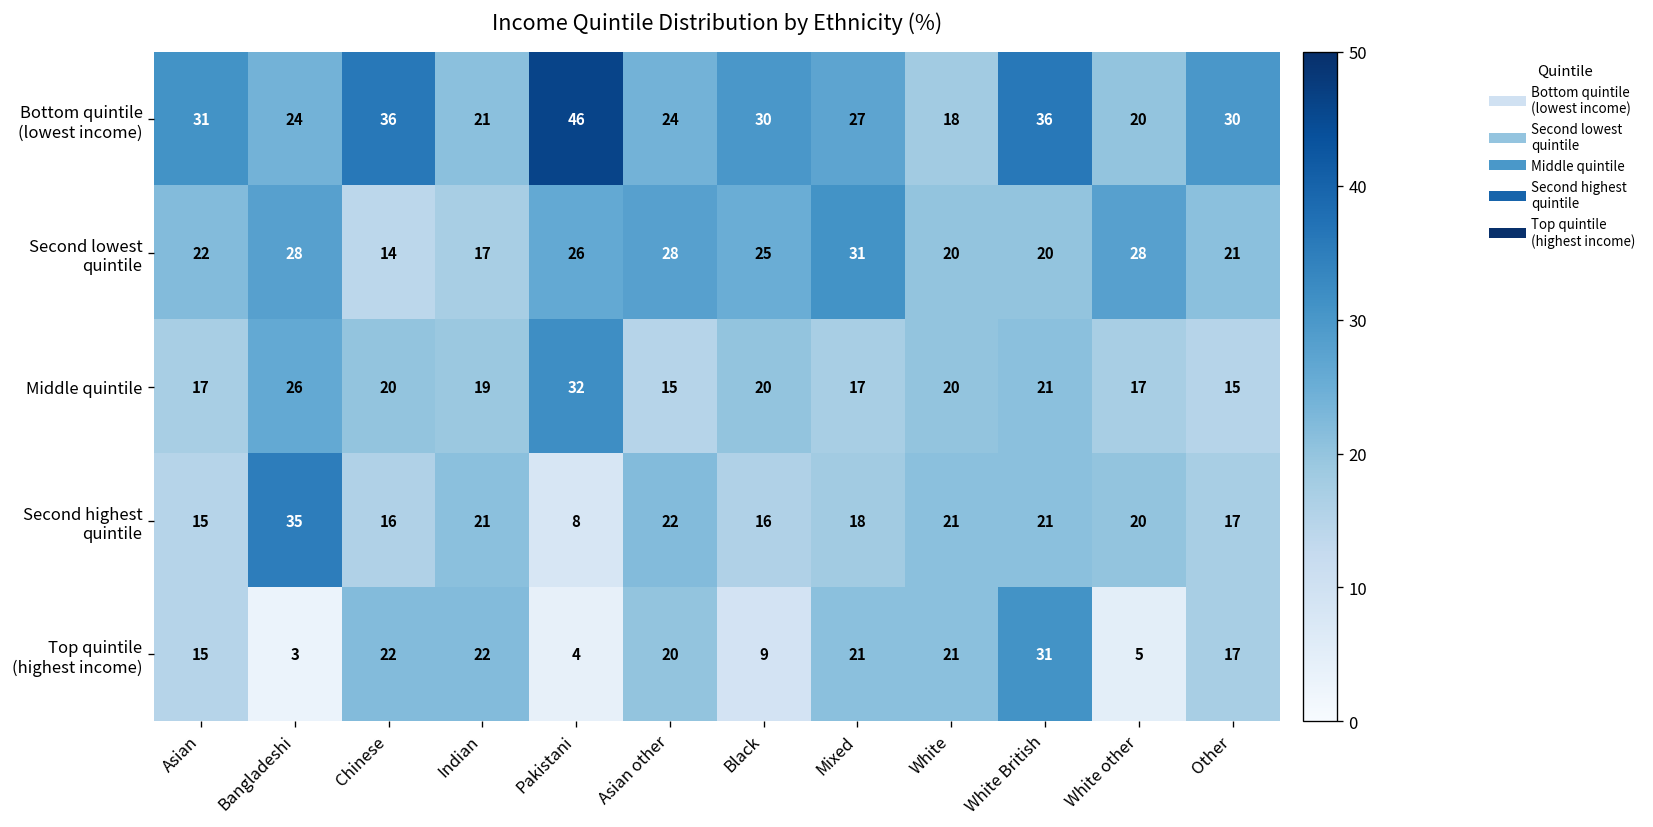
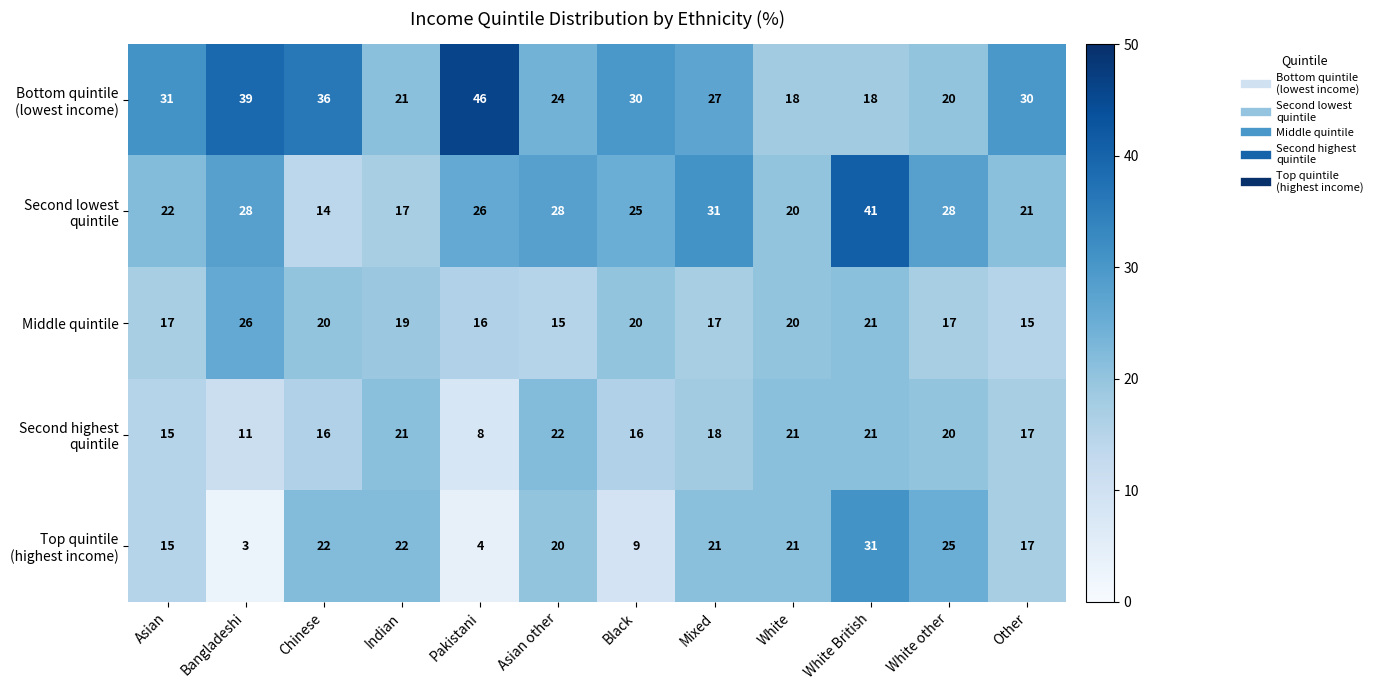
  {
    "Bottom quintile (lowest income)": {
      "Asian": 31,
-     "Bangladeshi": 24,
+     "Bangladeshi": 39,
      "Chinese": 36,
      "Indian": 21,
      "Pakistani": 46,
      "Asian other": 24,
      "Black": 30,
      "Mixed": 27,
      "White": 18,
-     "White British": 36,
+     "White British": 18,
      "White other": 20,
      "Other": 30
    },
    "Second lowest quintile": {
      "Asian": 22,
      "Bangladeshi": 28,
      "Chinese": 14,
      "Indian": 17,
      "Pakistani": 26,
      "Asian other": 28,
      "Black": 25,
      "Mixed": 31,
      "White": 20,
-     "White British": 20,
+     "White British": 41,
      "White other": 28,
      "Other": 21
    },
    "Middle quintile": {
      "Asian": 17,
      "Bangladeshi": 26,
      "Chinese": 20,
      "Indian": 19,
-     "Pakistani": 32,
+     "Pakistani": 16,
      "Asian other": 15,
      "Black": 20,
      "Mixed": 17,
      "White": 20,
      "White British": 21,
      "White other": 17,
      "Other": 15
    },
    "Second highest quintile": {
      "Asian": 15,
-     "Bangladeshi": 35,
+     "Bangladeshi": 11,
      "Chinese": 16,
      "Indian": 21,
      "Pakistani": 8,
      "Asian other": 22,
      "Black": 16,
      "Mixed": 18,
      "White": 21,
      "White British": 21,
      "White other": 20,
      "Other": 17
    },
    "Top quintile (highest income)": {
      "Asian": 15,
      "Bangladeshi": 3,
      "Chinese": 22,
      "Indian": 22,
      "Pakistani": 4,
      "Asian other": 20,
      "Black": 9,
      "Mixed": 21,
      "White": 21,
      "White British": 31,
-     "White other": 5,
+     "White other": 25,
      "Other": 17
    }
  }
